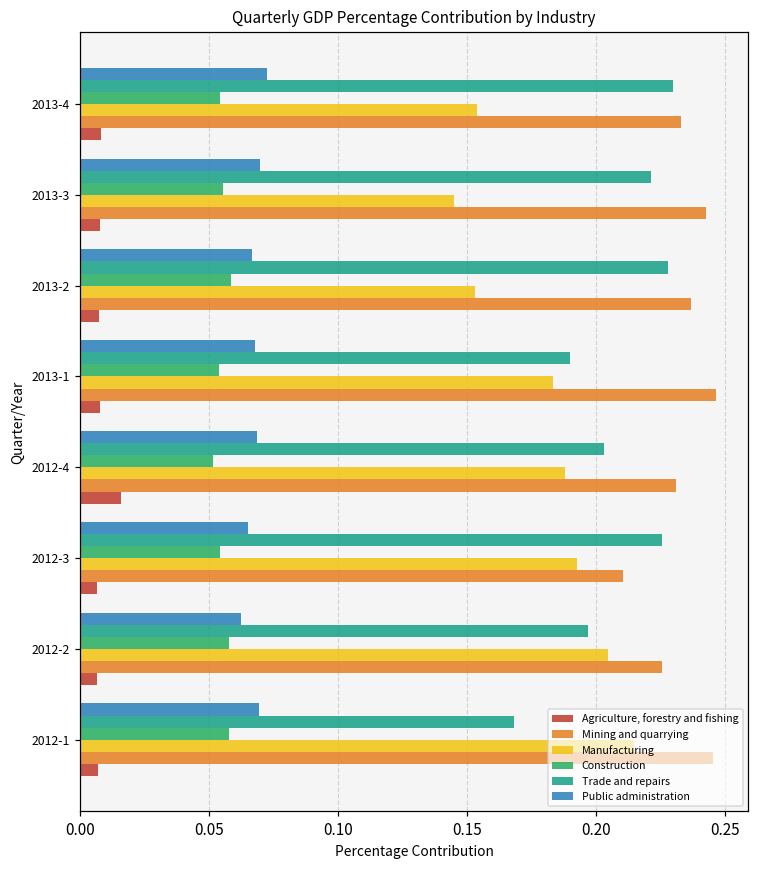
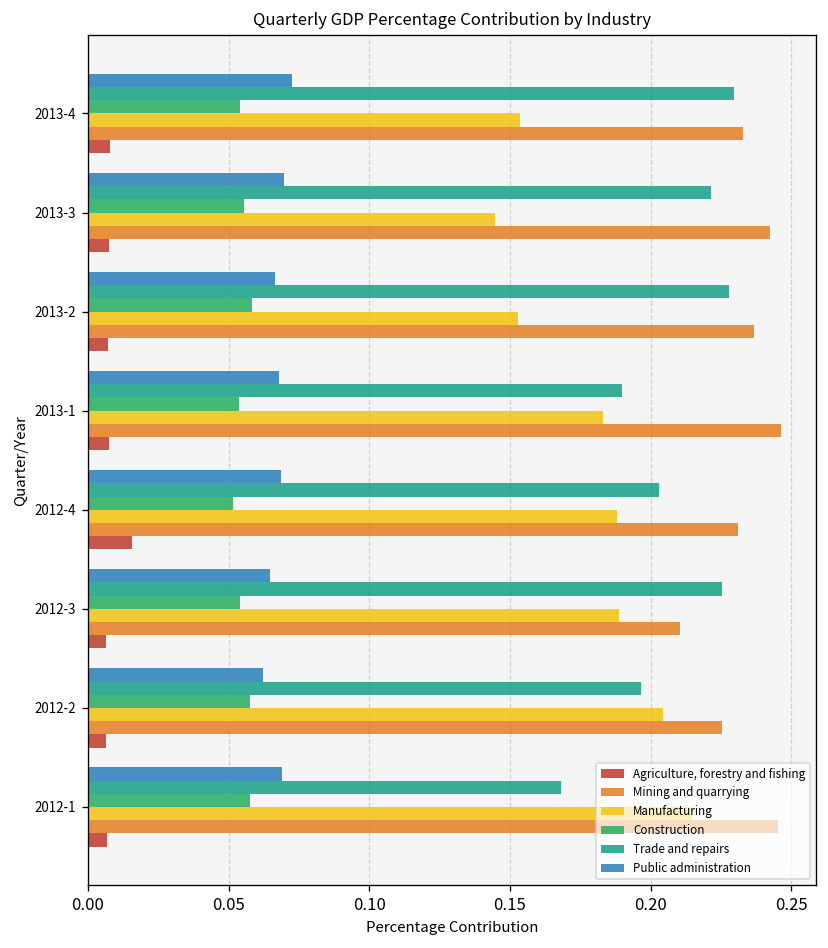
  {
    "Agriculture, forestry and fishing": {
      "2013-4": 0.008,
      "2013-3": 0.008,
      "2013-2": 0.007,
      "2013-1": 0.007,
      "2012-4": 0.016,
      "2012-3": 0.006,
      "2012-2": 0.006,
      "2012-1": 0.007
    },
    "Mining and quarrying": {
      "2013-4": 0.233,
      "2013-3": 0.243,
      "2013-2": 0.237,
      "2013-1": 0.246,
      "2012-4": 0.231,
      "2012-3": 0.210,
      "2012-2": 0.225
    },
    "Manufacturing": {
      "2013-4": 0.154,
      "2013-3": 0.145,
      "2013-2": 0.153,
      "2013-1": 0.183,
      "2012-4": 0.188,
-     "2012-3": 0.192,
+     "2012-3": 0.189,
      "2012-2": 0.204
    },
    "Public administration": {
      "2013-4": 0.072,
      "2013-3": 0.070,
      "2013-2": 0.067,
      "2013-1": 0.068,
      "2012-4": 0.069,
      "2012-3": 0.065,
      "2012-2": 0.062,
      "2012-1": 0.069
    }
  }
